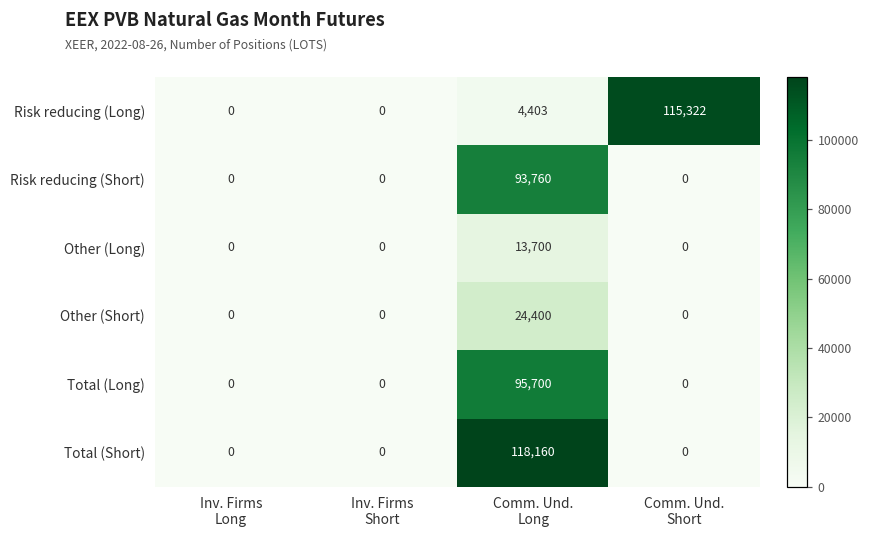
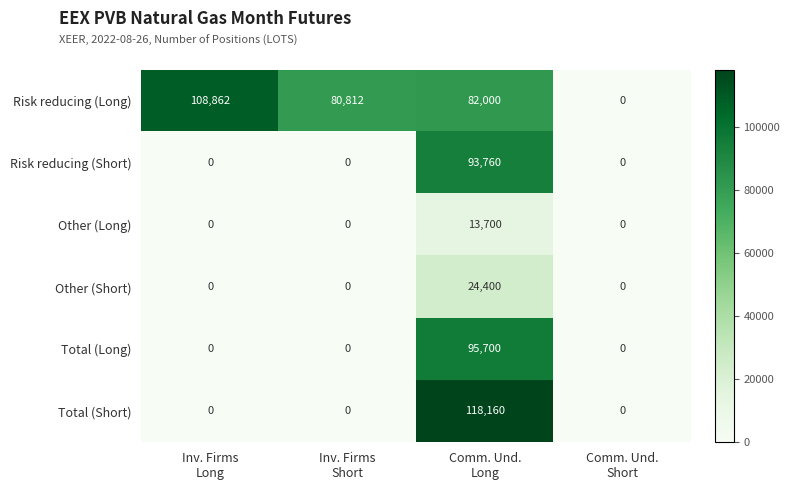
  {
    "Risk reducing (Long)": {
-     "Inv. Firms Long": "0",
-     "Inv. Firms Short": "0",
-     "Comm. Und. Long": "4,403",
-     "Comm. Und. Short": "115,322"
+     "Inv. Firms Long": "108,862",
+     "Inv. Firms Short": "80,812",
+     "Comm. Und. Long": "82,000",
+     "Comm. Und. Short": "0"
    },
    "Risk reducing (Short)": {
      "Inv. Firms Long": "0",
      "Inv. Firms Short": "0",
      "Comm. Und. Long": "93,760",
      "Comm. Und. Short": "0"
    },
    "Other (Long)": {
      "Inv. Firms Long": "0",
      "Inv. Firms Short": "0",
      "Comm. Und. Long": "13,700",
      "Comm. Und. Short": "0"
    },
    "Other (Short)": {
      "Inv. Firms Long": "0",
      "Inv. Firms Short": "0",
      "Comm. Und. Long": "24,400",
      "Comm. Und. Short": "0"
    },
    "Total (Long)": {
      "Inv. Firms Long": "0",
      "Inv. Firms Short": "0",
      "Comm. Und. Long": "95,700",
      "Comm. Und. Short": "0"
    },
    "Total (Short)": {
      "Inv. Firms Long": "0",
      "Inv. Firms Short": "0",
      "Comm. Und. Long": "118,160",
      "Comm. Und. Short": "0"
    }
  }
